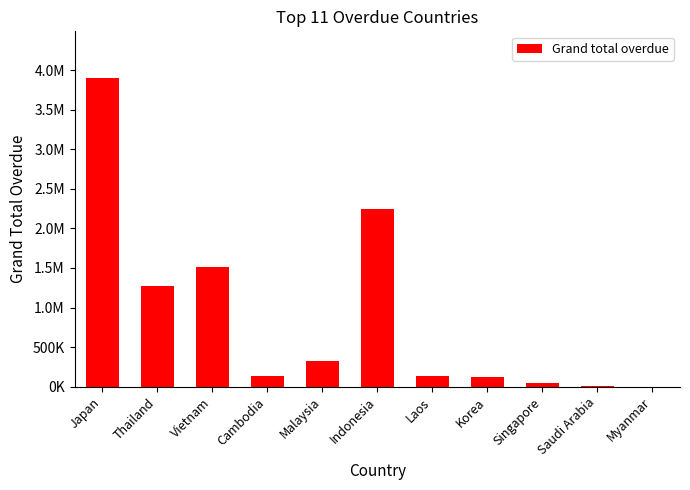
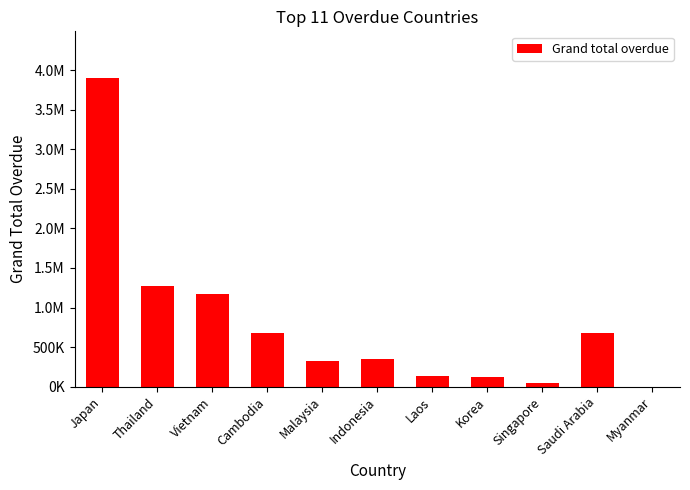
  {
    "Japan": 3900000,
    "Thailand": 1300000,
-   "Vietnam": 1500000,
-   "Cambodia": 100000,
+   "Vietnam": 1200000,
+   "Cambodia": 700000,
    "Malaysia": 300000,
-   "Indonesia": 2300000,
+   "Indonesia": 300000,
    "Laos": 100000,
    "Korea": 100000,
    "Singapore": 0,
-   "Saudi Arabia": 0,
+   "Saudi Arabia": 700000,
    "Myanmar": 0
  }
